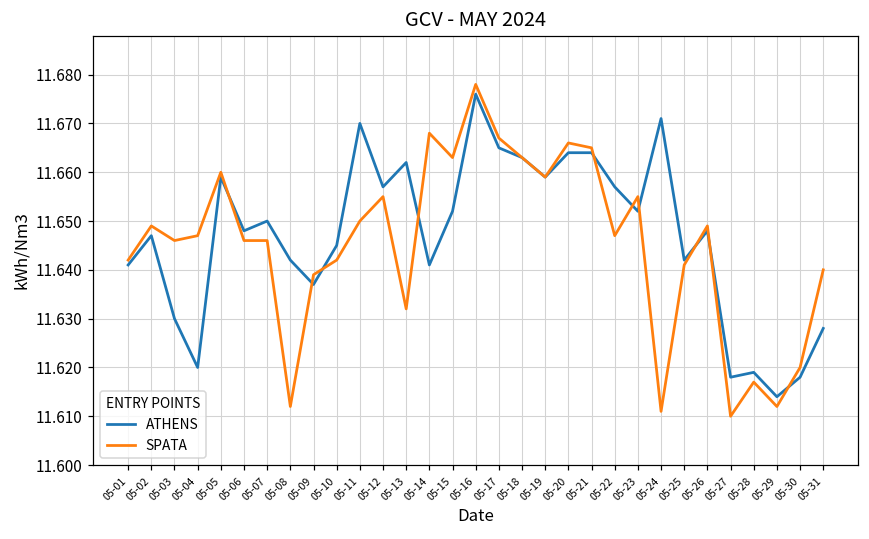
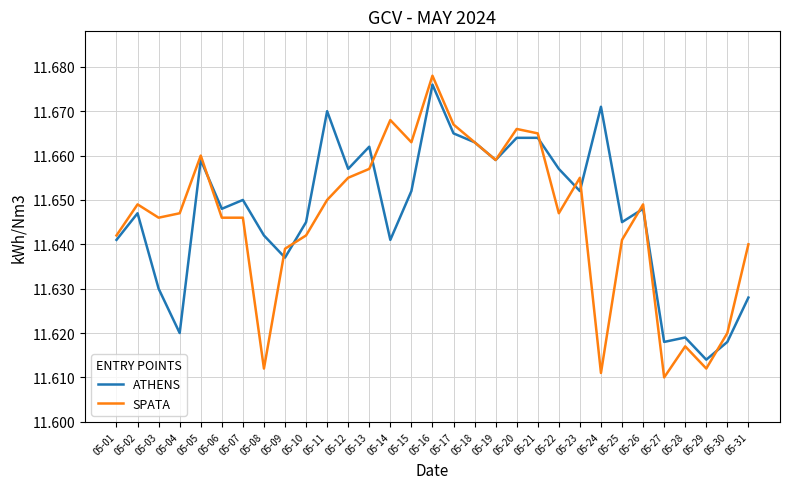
  {
    "ATHENS": {
      "05-01": 11.641,
      "05-02": 11.647,
      "05-03": 11.630,
      "05-04": 11.620,
      "05-05": 11.659,
      "05-06": 11.648,
      "05-07": 11.650,
      "05-08": 11.642,
      "05-09": 11.637,
      "05-10": 11.645,
      "05-11": 11.670,
      "05-12": 11.657,
      "05-13": 11.662,
      "05-14": 11.641,
      "05-15": 11.652,
      "05-16": 11.676,
      "05-17": 11.665,
      "05-20": 11.664,
      "05-21": 11.664,
      "05-22": 11.657,
      "05-23": 11.652,
      "05-24": 11.671,
-     "05-25": 11.642,
+     "05-25": 11.645,
      "05-26": 11.648,
      "05-27": 11.618,
      "05-28": 11.619,
      "05-29": 11.614,
      "05-30": 11.618,
      "05-31": 11.628
    },
    "SPATA": {
      "05-01": 11.642,
      "05-02": 11.649,
      "05-03": 11.646,
      "05-04": 11.647,
      "05-05": 11.660,
      "05-06": 11.646,
      "05-07": 11.646,
      "05-08": 11.612,
      "05-09": 11.639,
      "05-10": 11.642,
      "05-11": 11.650,
      "05-12": 11.655,
-     "05-13": 11.632,
+     "05-13": 11.657,
      "05-14": 11.668,
      "05-15": 11.663,
      "05-16": 11.678,
      "05-17": 11.667,
      "05-20": 11.666,
      "05-21": 11.665,
      "05-22": 11.647,
      "05-23": 11.655,
      "05-24": 11.611,
      "05-25": 11.641,
      "05-26": 11.649,
      "05-27": 11.610,
      "05-28": 11.617,
      "05-29": 11.612,
      "05-30": 11.620,
      "05-31": 11.640
    }
  }
